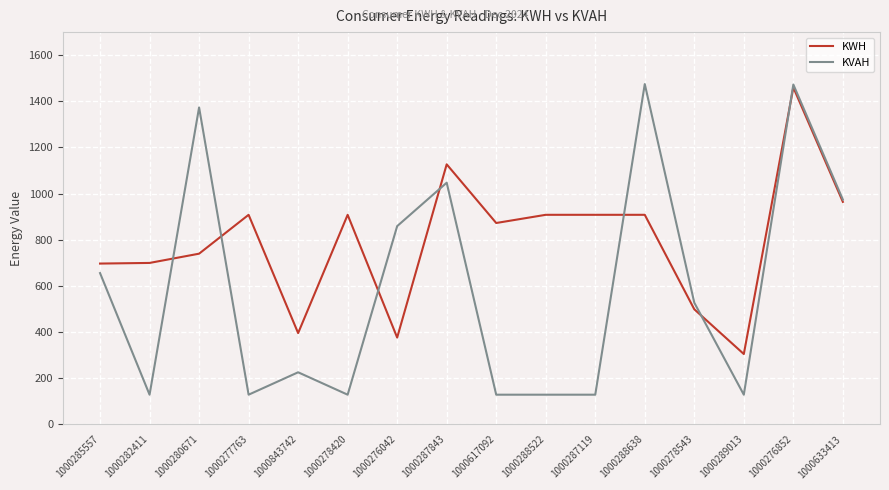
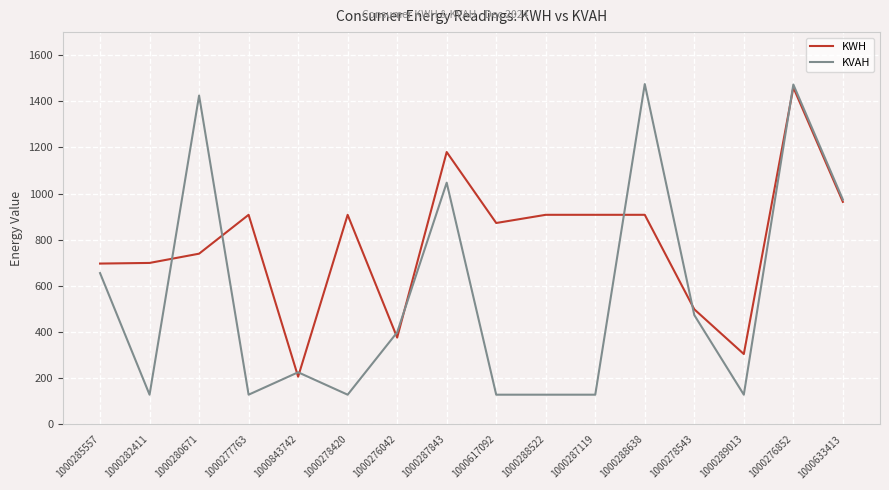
  {
    "KWH": {
      "1000285557": 700,
      "1000282411": 700,
      "1000280671": 740,
      "1000277763": 910,
-     "1000843742": 400,
+     "1000843742": 210,
      "1000278420": 910,
      "1000276042": 380,
-     "1000287843": 1130,
+     "1000287843": 1180,
      "1000617092": 870,
      "1000288522": 910,
      "1000287119": 910,
      "1000288638": 910,
      "1000278543": 500,
      "1000289013": 300,
      "1000276852": 1460
    },
    "KVAH": {
      "1000285557": 660,
      "1000282411": 130,
-     "1000280671": 1370,
+     "1000280671": 1420,
      "1000277763": 130,
      "1000843742": 230,
      "1000278420": 130,
-     "1000276042": 860,
+     "1000276042": 400,
      "1000287843": 1050,
      "1000617092": 130,
      "1000288522": 130,
      "1000287119": 130,
      "1000288638": 1470,
-     "1000278543": 530,
+     "1000278543": 470,
      "1000289013": 130,
      "1000276852": 1470
    }
  }
